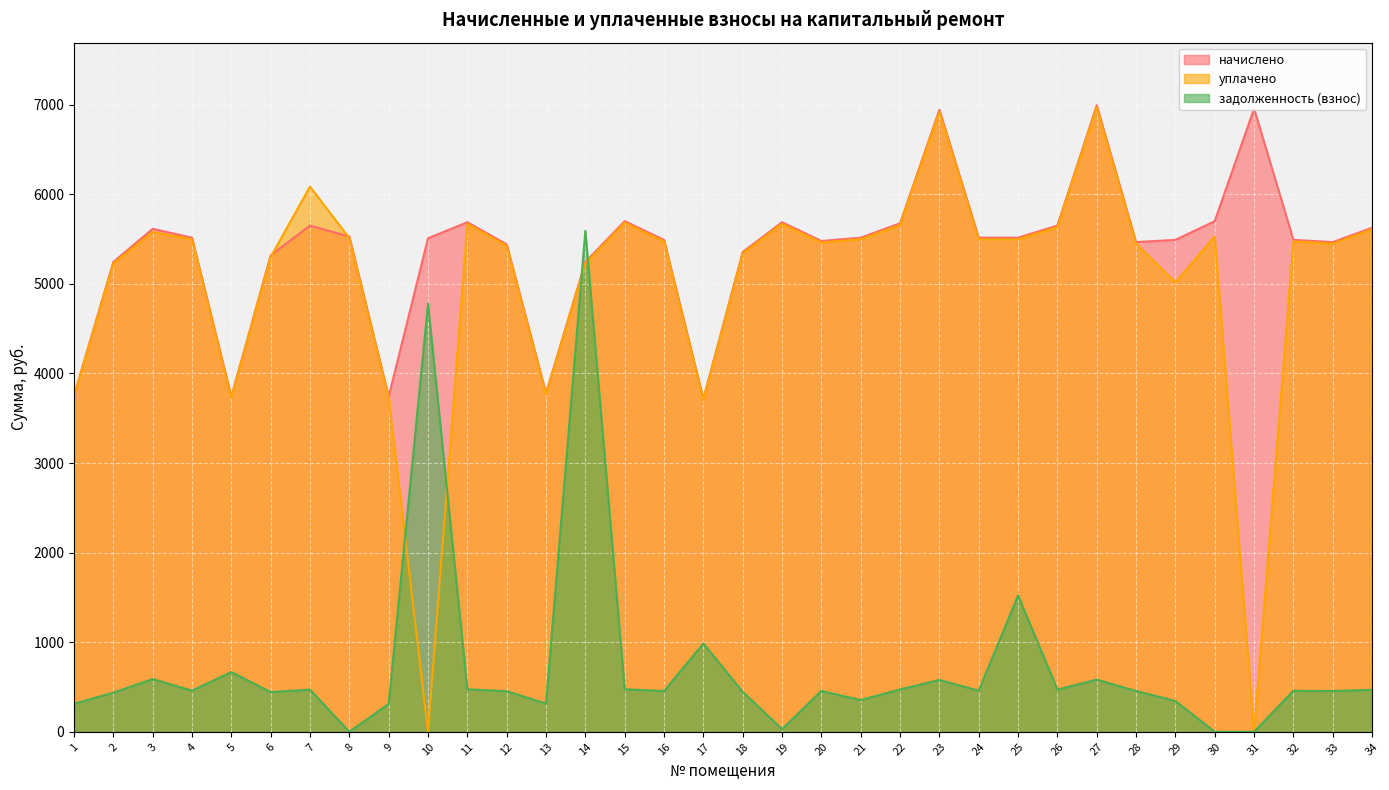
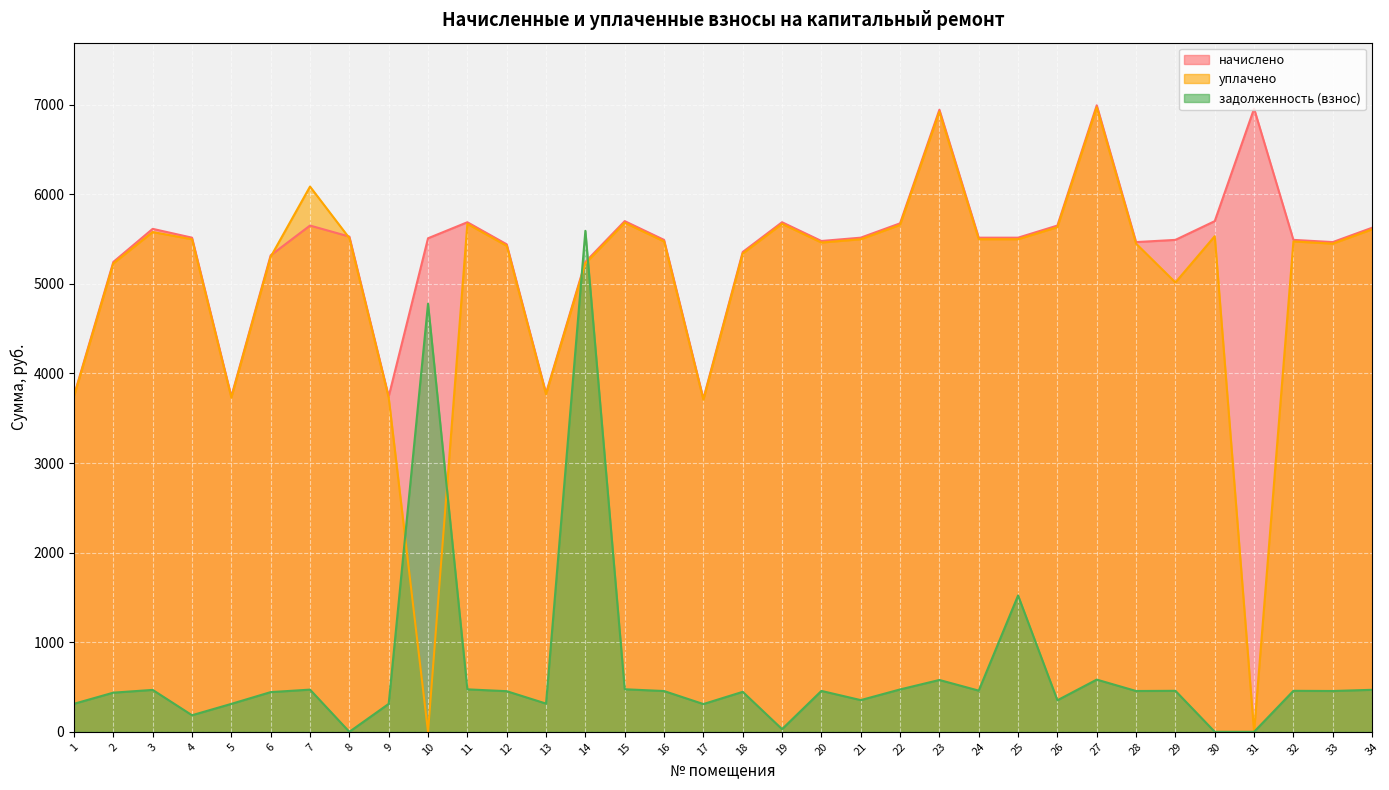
  {
    "начислено": {
      "3": 5600,
      "7": 5700,
      "10": 5500,
      "29": 5500,
      "30": 5700
    },
    "уплачено": {
      "3": 5600,
      "7": 6100,
      "10": 0,
      "29": 5000,
      "30": 5500
    },
    "задолженность (взнос)": {
      "1": 300,
      "2": 400,
-     "3": 600,
-     "4": 500,
-     "5": 700,
+     "3": 500,
+     "4": 200,
+     "5": 300,
      "6": 400,
      "7": 500,
      "8": 0,
      "9": 300,
      "10": 4800,
      "11": 500,
      "12": 500,
      "13": 300,
      "14": 5600,
      "15": 500,
      "16": 500,
-     "17": 1000,
+     "17": 300,
      "18": 400,
      "19": 0,
      "20": 500,
      "21": 400,
      "22": 500,
      "23": 600,
      "24": 500,
      "25": 1500,
-     "26": 500,
+     "26": 400,
      "27": 600,
      "28": 500,
-     "29": 300,
+     "29": 500,
      "30": 0,
      "32": 500,
      "33": 500,
      "34": 500
    }
  }
